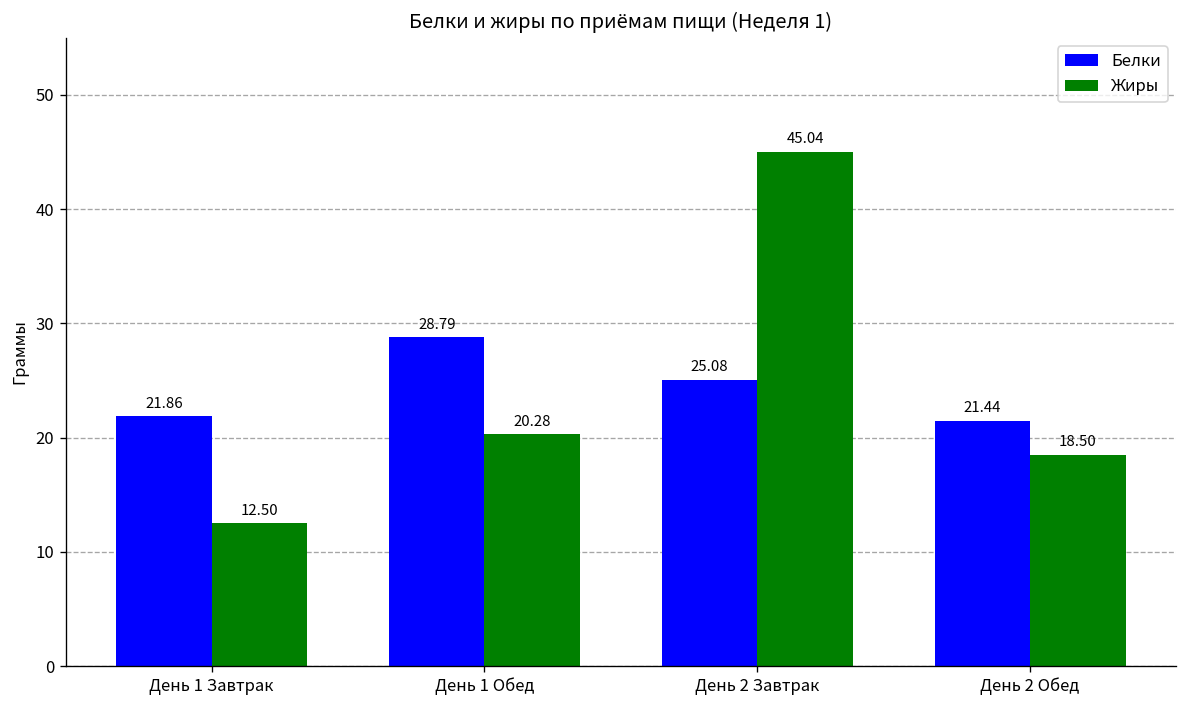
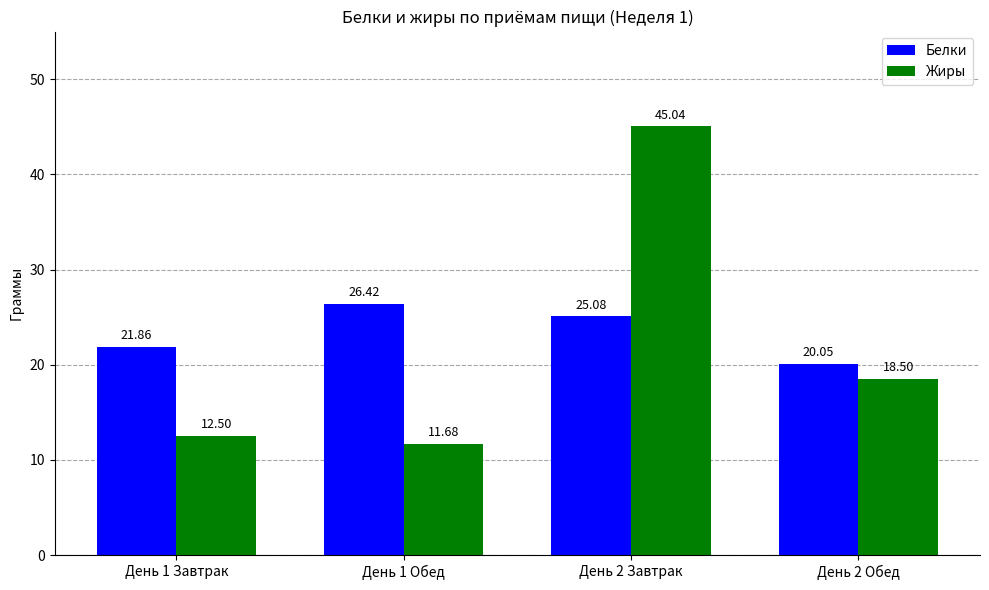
  {
    "Белки": {
      "День 1 Завтрак": 21.86,
-     "День 1 Обед": 28.79,
+     "День 1 Обед": 26.42,
      "День 2 Завтрак": 25.08,
-     "День 2 Обед": 21.44
+     "День 2 Обед": 20.05
    },
    "Жиры": {
      "День 1 Завтрак": 12.50,
-     "День 1 Обед": 20.28,
+     "День 1 Обед": 11.68,
      "День 2 Завтрак": 45.04,
      "День 2 Обед": 18.50
    }
  }
